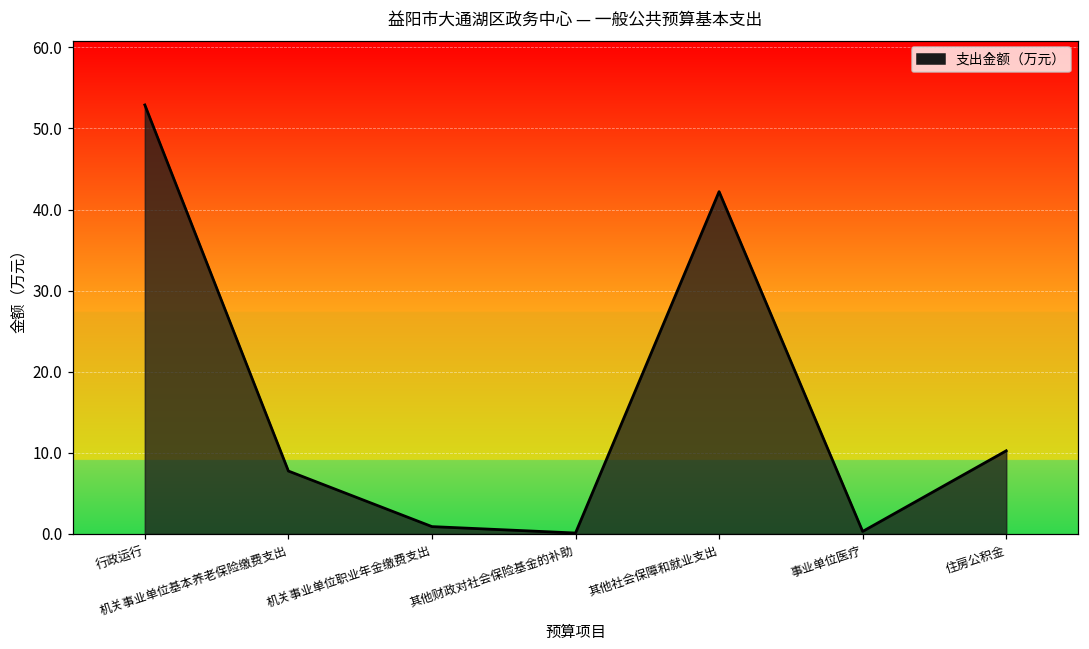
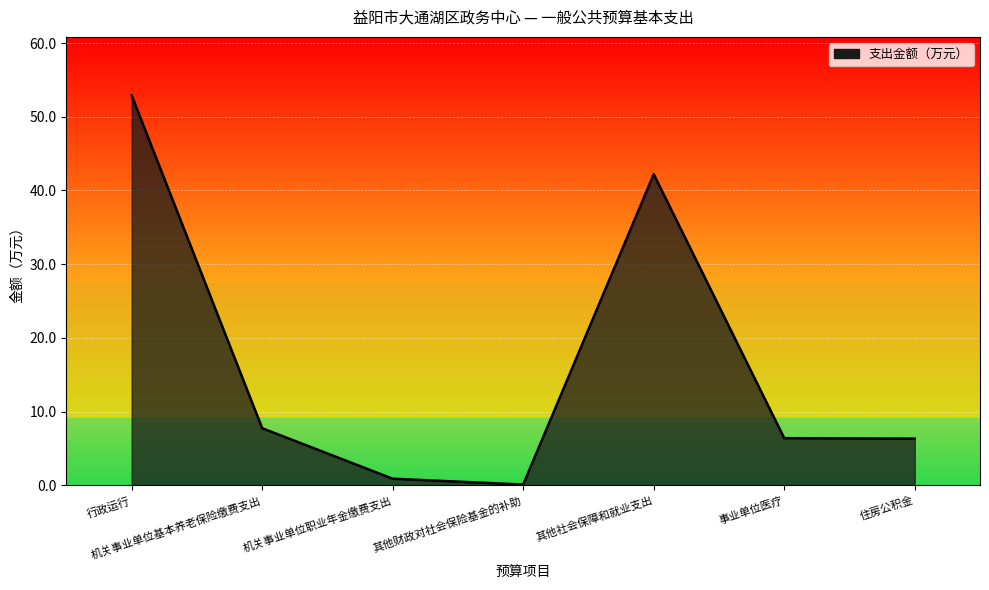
  {
    "行政运行": 53,
    "机关事业单位基本养老保险缴费支出": 8,
    "机关事业单位职业年金缴费支出": 1,
    "其他财政对社会保险基金的补助": 0,
    "其他社会保障和就业支出": 42,
-   "事业单位医疗": 0,
-   "住房公积金": 10
+   "事业单位医疗": 6,
+   "住房公积金": 6
  }
